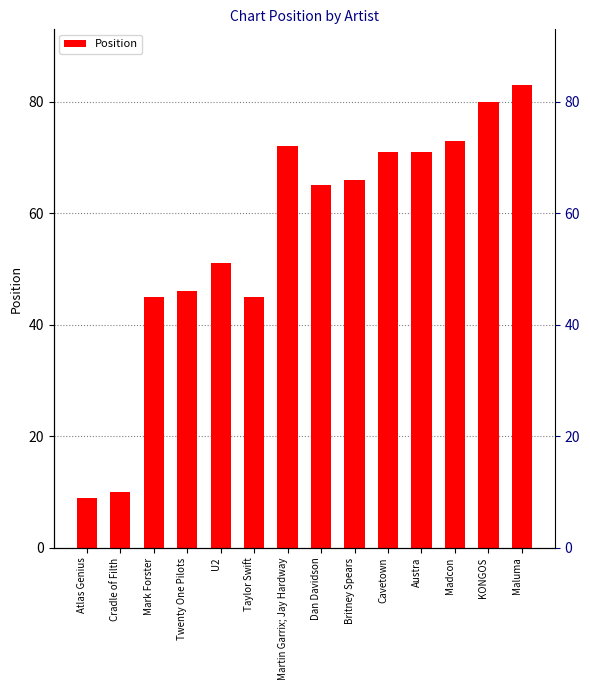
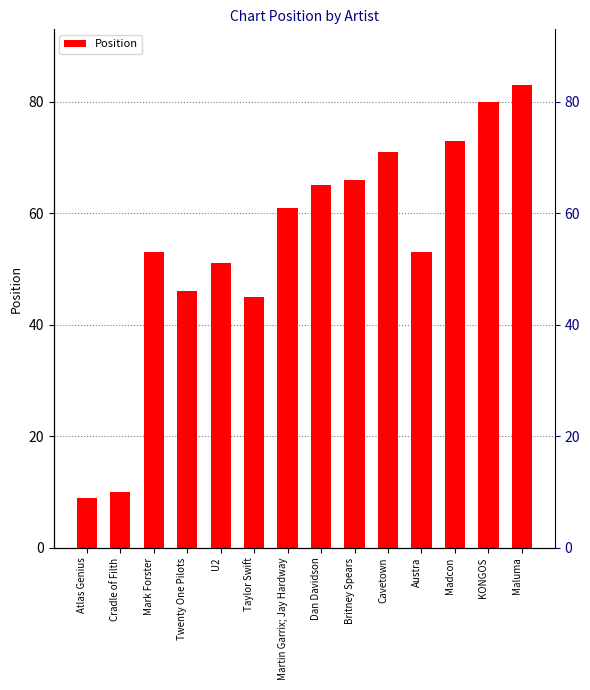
  {
    "Atlas Genius": 9,
    "Cradle of Filth": 10,
-   "Mark Forster": 45,
+   "Mark Forster": 53,
    "Twenty One Pilots": 46,
    "U2": 51,
    "Taylor Swift": 45,
-   "Martin Garrix; Jay Hardway": 72,
+   "Martin Garrix; Jay Hardway": 61,
    "Dan Davidson": 65,
    "Britney Spears": 66,
    "Cavetown": 71,
-   "Austra": 71,
+   "Austra": 53,
    "Madcon": 73,
    "KONGOS": 80,
    "Maluma": 83
  }
